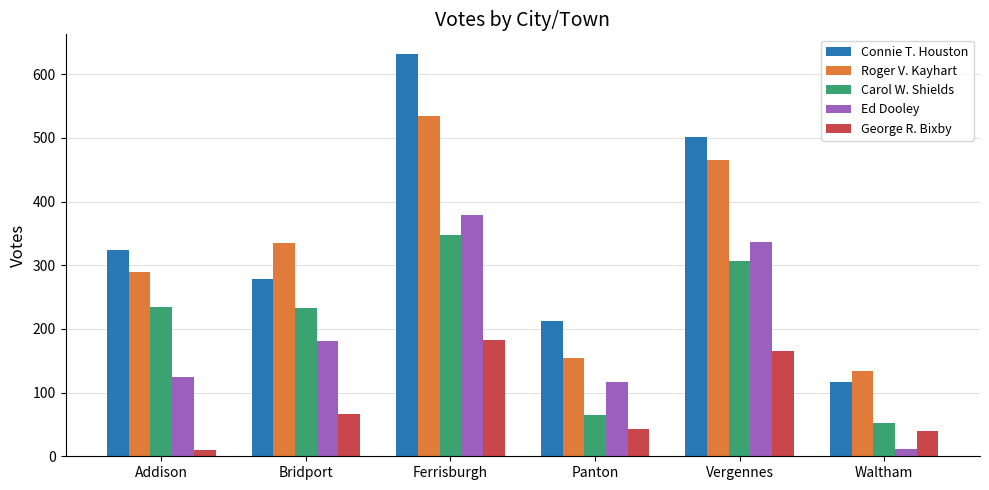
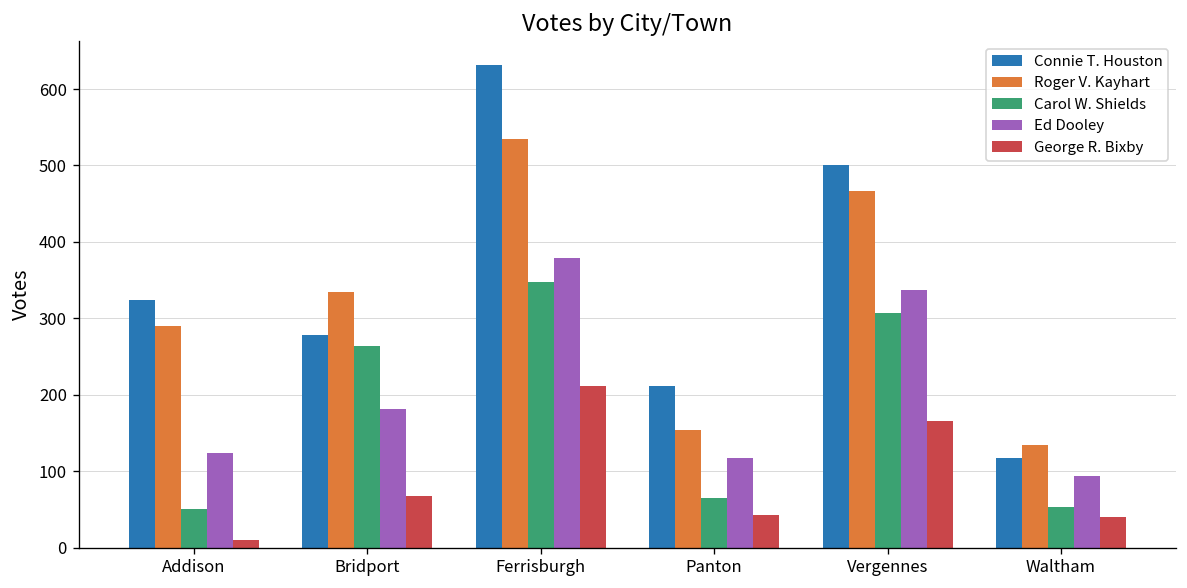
  {
    "Connie T. Houston": {
      "Addison": 320,
      "Bridport": 280,
      "Ferrisburgh": 630,
      "Panton": 210,
      "Vergennes": 500,
      "Waltham": 120
    },
    "Roger V. Kayhart": {
      "Addison": 290,
      "Bridport": 340,
      "Ferrisburgh": 540,
      "Panton": 150,
      "Vergennes": 470,
      "Waltham": 130
    },
    "Carol W. Shields": {
-     "Addison": 230,
-     "Bridport": 230,
+     "Addison": 50,
+     "Bridport": 260,
      "Ferrisburgh": 350,
      "Panton": 70,
      "Vergennes": 310,
      "Waltham": 50
    },
    "Ed Dooley": {
      "Addison": 120,
      "Bridport": 180,
      "Ferrisburgh": 380,
      "Panton": 120,
      "Vergennes": 340,
-     "Waltham": 10
+     "Waltham": 90
    },
    "George R. Bixby": {
      "Addison": 10,
      "Bridport": 70,
-     "Ferrisburgh": 180,
+     "Ferrisburgh": 210,
      "Panton": 40,
      "Vergennes": 170,
      "Waltham": 40
    }
  }
